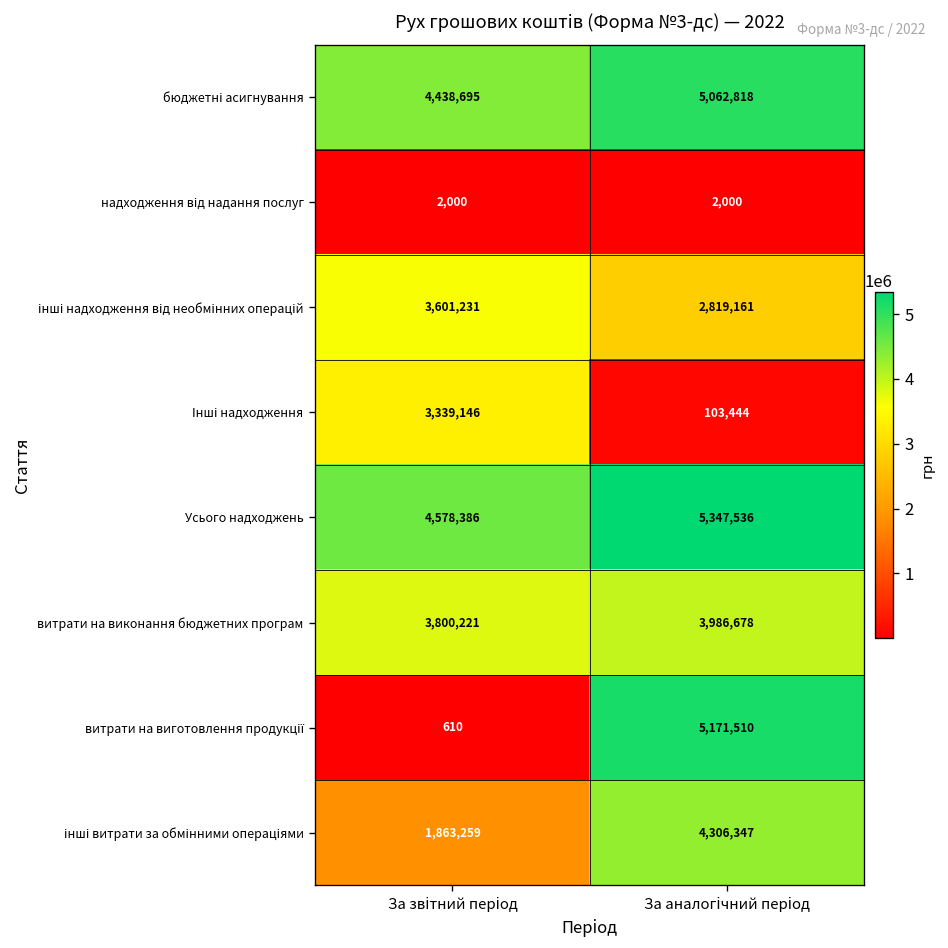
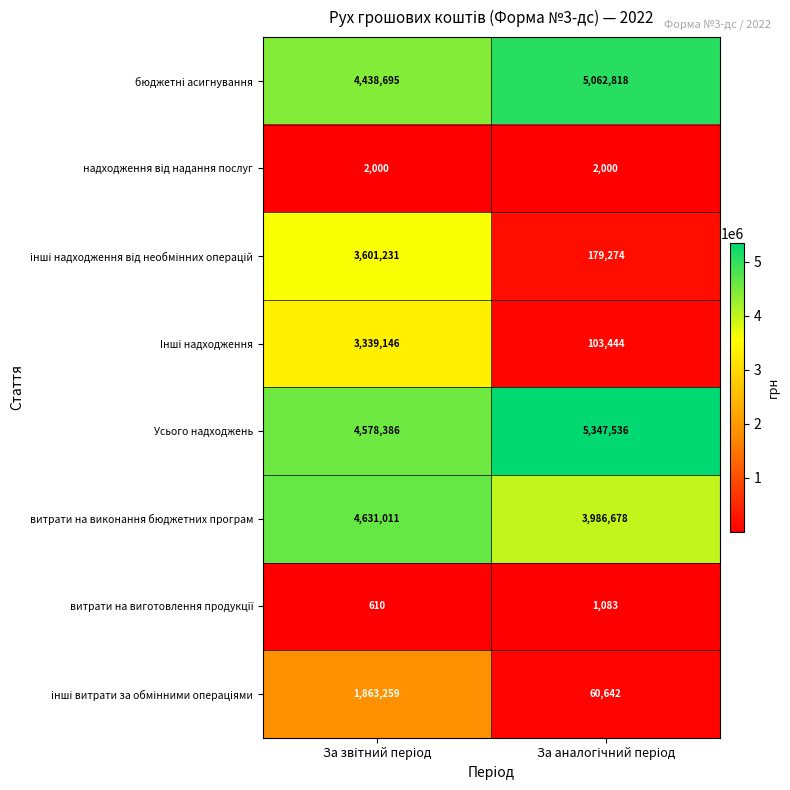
  {
    "бюджетні асигнування": {
      "За звітний період": "4,438,695",
      "За аналогічний період": "5,062,818"
    },
    "надходження від надання послуг": {
      "За звітний період": "2,000",
      "За аналогічний період": "2,000"
    },
    "інші надходження від необмінних операцій": {
      "За звітний період": "3,601,231",
-     "За аналогічний період": "2,819,161"
+     "За аналогічний період": "179,274"
    },
    "Інші надходження": {
      "За звітний період": "3,339,146",
      "За аналогічний період": "103,444"
    },
    "Усього надходжень": {
      "За звітний період": "4,578,386",
      "За аналогічний період": "5,347,536"
    },
    "витрати на виконання бюджетних програм": {
-     "За звітний період": "3,800,221",
+     "За звітний період": "4,631,011",
      "За аналогічний період": "3,986,678"
    },
    "витрати на виготовлення продукції": {
      "За звітний період": "610",
-     "За аналогічний період": "5,171,510"
+     "За аналогічний період": "1,083"
    },
    "інші витрати за обмінними операціями": {
      "За звітний період": "1,863,259",
-     "За аналогічний період": "4,306,347"
+     "За аналогічний період": "60,642"
    }
  }
